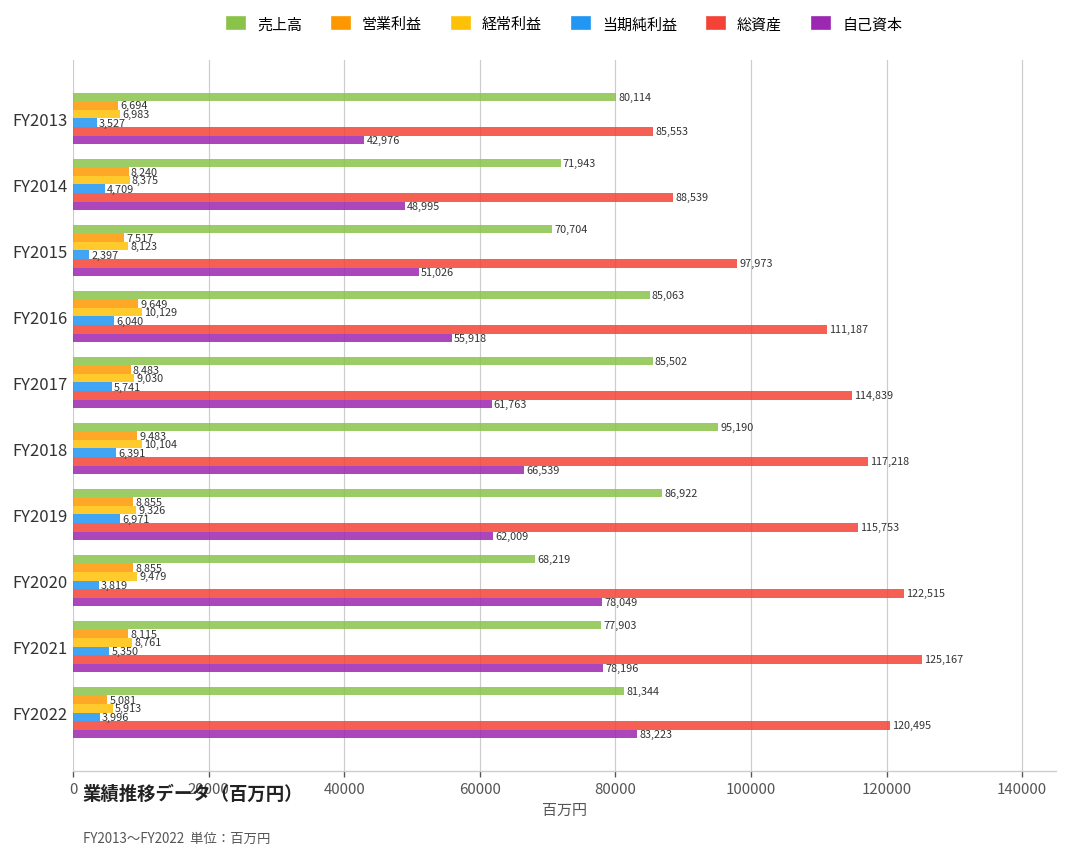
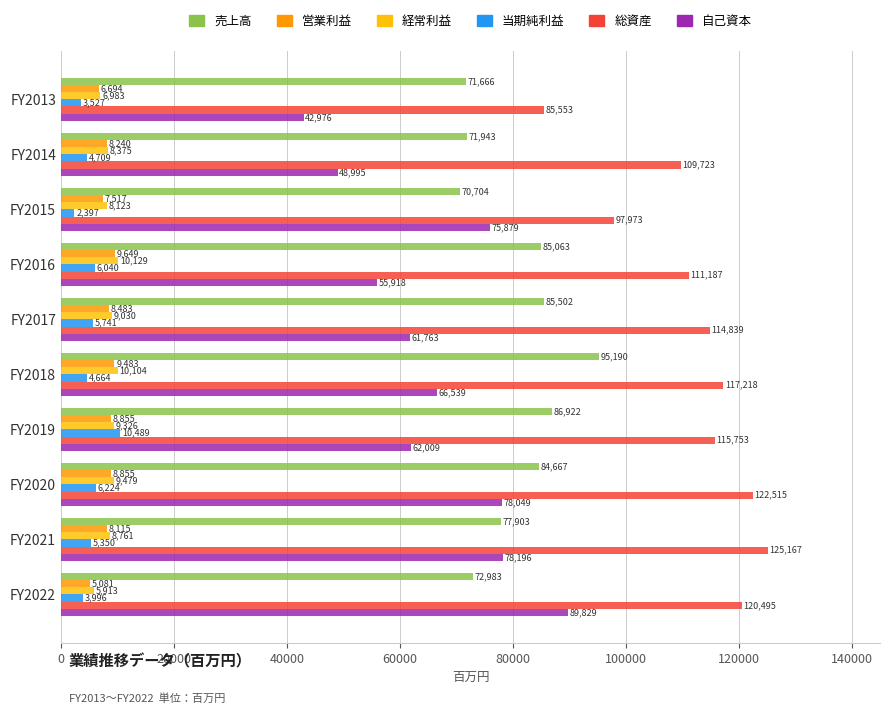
  {
    "売上高": {
-     "FY2013": "80,114",
+     "FY2013": "71,666",
      "FY2014": "71,943",
      "FY2015": "70,704",
      "FY2016": "85,063",
      "FY2017": "85,502",
      "FY2018": "95,190",
      "FY2019": "86,922",
-     "FY2020": "68,219",
+     "FY2020": "84,667",
      "FY2021": "77,903",
-     "FY2022": "81,344"
+     "FY2022": "72,983"
    },
    "当期純利益": {
      "FY2013": "3,527",
      "FY2014": "4,709",
      "FY2015": "2,397",
      "FY2016": "6,040",
      "FY2017": "5,741",
-     "FY2018": "6,391",
-     "FY2019": "6,971",
-     "FY2020": "3,819",
+     "FY2018": "4,664",
+     "FY2019": "10,489",
+     "FY2020": "6,224",
      "FY2021": "5,350",
      "FY2022": "3,996"
    },
    "総資産": {
      "FY2013": "85,553",
-     "FY2014": "88,539",
+     "FY2014": "109,723",
      "FY2015": "97,973",
      "FY2016": "111,187",
      "FY2017": "114,839",
      "FY2018": "117,218",
      "FY2019": "115,753",
      "FY2020": "122,515",
      "FY2021": "125,167",
      "FY2022": "120,495"
    },
    "自己資本": {
      "FY2013": "42,976",
      "FY2014": "48,995",
-     "FY2015": "51,026",
+     "FY2015": "75,879",
      "FY2016": "55,918",
      "FY2017": "61,763",
      "FY2018": "66,539",
      "FY2019": "62,009",
      "FY2020": "78,049",
      "FY2021": "78,196",
-     "FY2022": "83,223"
+     "FY2022": "89,829"
    }
  }
